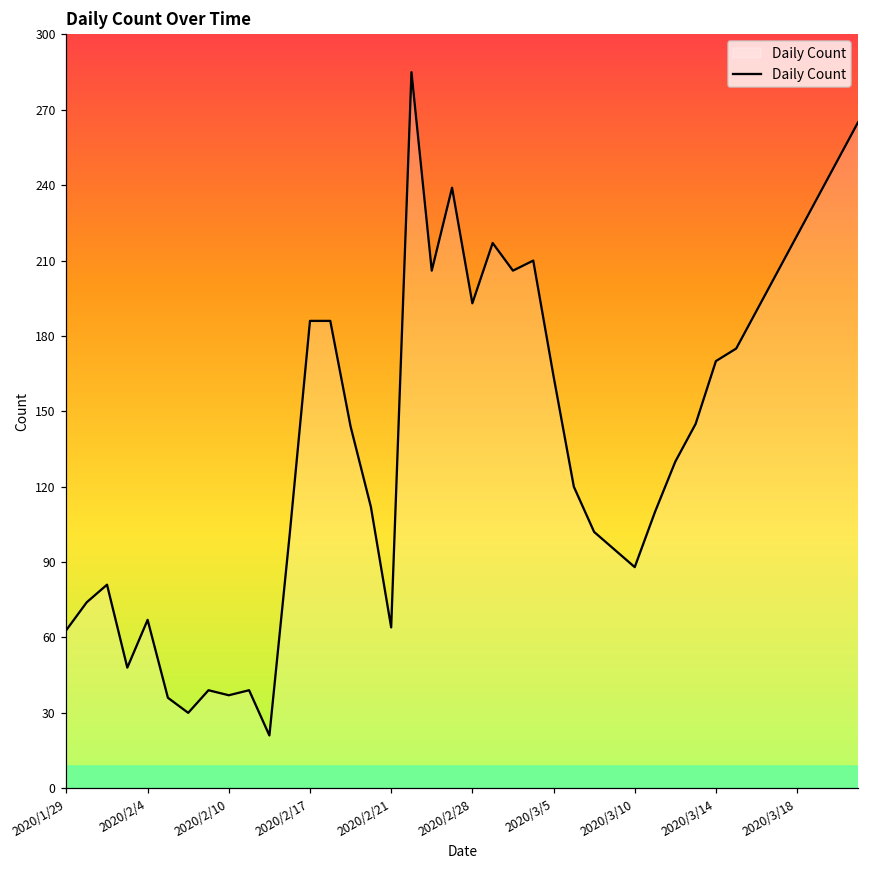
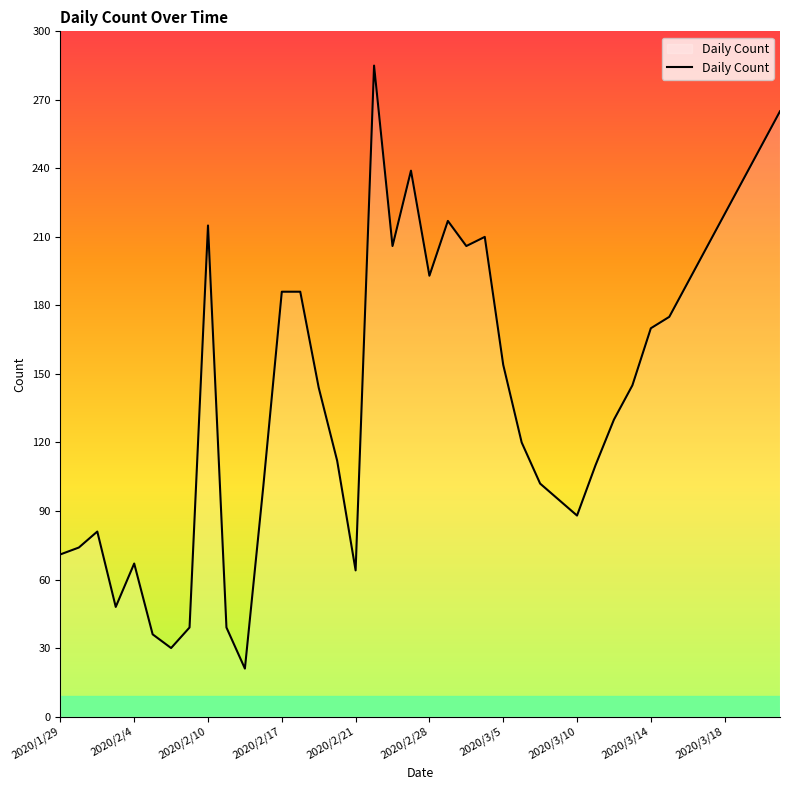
  {
-   "2020/1/29": 63,
+   "2020/1/29": 71,
    "2020/2/4": 67,
-   "2020/2/10": 37,
+   "2020/2/10": 215,
    "2020/2/17": 186,
    "2020/2/21": 64,
    "2020/2/28": 193,
-   "2020/3/5": 164,
+   "2020/3/5": 154,
    "2020/3/10": 88,
    "2020/3/14": 170,
    "2020/3/18": 220
  }
